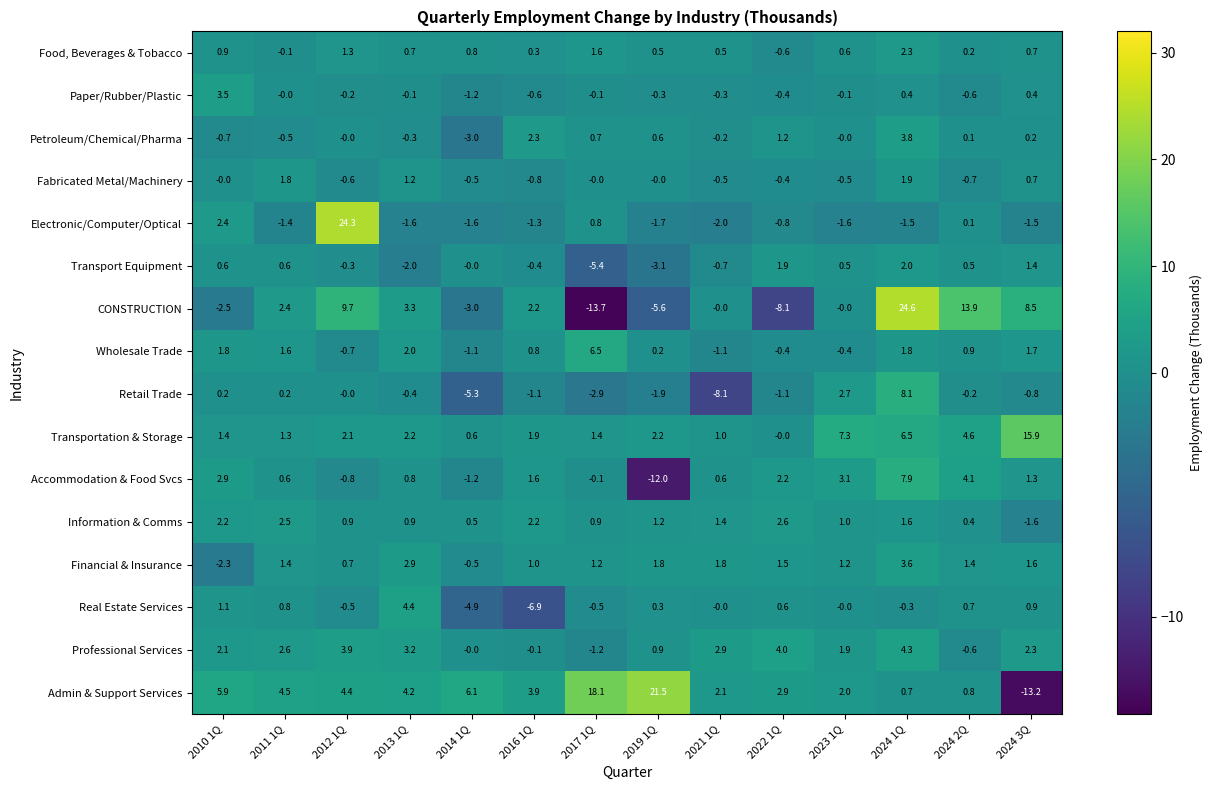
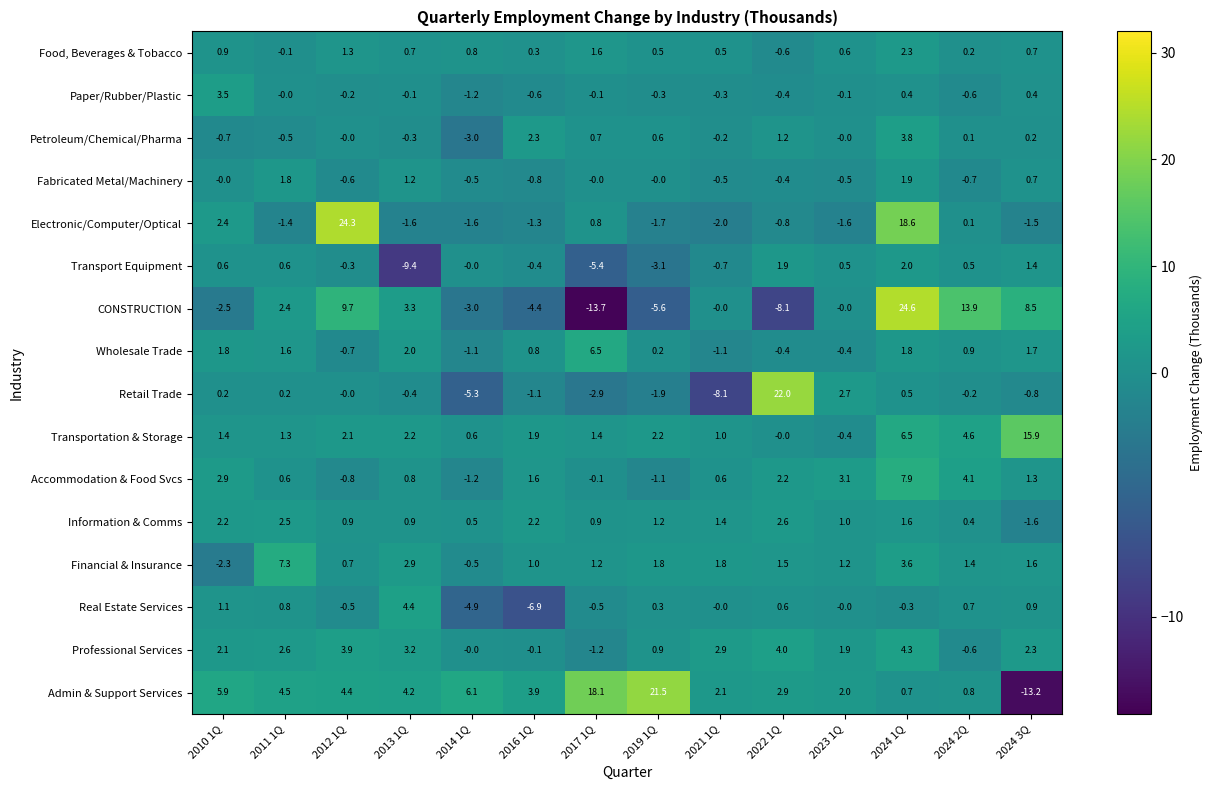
  {
    "Electronic/Computer/Optical": {
      "2010 1Q": 2.4,
      "2011 1Q": -1.4,
      "2012 1Q": 24.3,
      "2013 1Q": -1.6,
      "2014 1Q": -1.6,
      "2016 1Q": -1.3,
      "2017 1Q": 0.8,
      "2019 1Q": -1.7,
      "2021 1Q": -2.0,
      "2022 1Q": -0.8,
      "2023 1Q": -1.6,
-     "2024 1Q": -1.5,
+     "2024 1Q": 18.6,
      "2024 2Q": 0.1,
      "2024 3Q": -1.5
    },
    "Transport Equipment": {
      "2010 1Q": 0.6,
      "2011 1Q": 0.6,
      "2012 1Q": -0.3,
-     "2013 1Q": -2.0,
+     "2013 1Q": -9.4,
      "2014 1Q": -0.0,
      "2016 1Q": -0.4,
      "2017 1Q": -5.4,
      "2019 1Q": -3.1,
      "2021 1Q": -0.7,
      "2022 1Q": 1.9,
      "2023 1Q": 0.5,
      "2024 1Q": 2.0,
      "2024 2Q": 0.5,
      "2024 3Q": 1.4
    },
    "CONSTRUCTION": {
      "2010 1Q": -2.5,
      "2011 1Q": 2.4,
      "2012 1Q": 9.7,
      "2013 1Q": 3.3,
      "2014 1Q": -3.0,
-     "2016 1Q": 2.2,
+     "2016 1Q": -4.4,
      "2017 1Q": -13.7,
      "2019 1Q": -5.6,
      "2021 1Q": -0.0,
      "2022 1Q": -8.1,
      "2023 1Q": -0.0,
      "2024 1Q": 24.6,
      "2024 2Q": 13.9,
      "2024 3Q": 8.5
    },
    "Retail Trade": {
      "2010 1Q": 0.2,
      "2011 1Q": 0.2,
      "2012 1Q": -0.0,
      "2013 1Q": -0.4,
      "2014 1Q": -5.3,
      "2016 1Q": -1.1,
      "2017 1Q": -2.9,
      "2019 1Q": -1.9,
      "2021 1Q": -8.1,
-     "2022 1Q": -1.1,
+     "2022 1Q": 22.0,
      "2023 1Q": 2.7,
-     "2024 1Q": 8.1,
+     "2024 1Q": 0.5,
      "2024 2Q": -0.2,
      "2024 3Q": -0.8
    },
    "Transportation & Storage": {
      "2010 1Q": 1.4,
      "2011 1Q": 1.3,
      "2012 1Q": 2.1,
      "2013 1Q": 2.2,
      "2014 1Q": 0.6,
      "2016 1Q": 1.9,
      "2017 1Q": 1.4,
      "2019 1Q": 2.2,
      "2021 1Q": 1.0,
      "2022 1Q": -0.0,
-     "2023 1Q": 7.3,
+     "2023 1Q": -0.4,
      "2024 1Q": 6.5,
      "2024 2Q": 4.6,
      "2024 3Q": 15.9
    },
    "Accommodation & Food Svcs": {
      "2010 1Q": 2.9,
      "2011 1Q": 0.6,
      "2012 1Q": -0.8,
      "2013 1Q": 0.8,
      "2014 1Q": -1.2,
      "2016 1Q": 1.6,
      "2017 1Q": -0.1,
-     "2019 1Q": -12.0,
+     "2019 1Q": -1.1,
      "2021 1Q": 0.6,
      "2022 1Q": 2.2,
      "2023 1Q": 3.1,
      "2024 1Q": 7.9,
      "2024 2Q": 4.1,
      "2024 3Q": 1.3
    },
    "Financial & Insurance": {
      "2010 1Q": -2.3,
-     "2011 1Q": 1.4,
+     "2011 1Q": 7.3,
      "2012 1Q": 0.7,
      "2013 1Q": 2.9,
      "2014 1Q": -0.5,
      "2016 1Q": 1.0,
      "2017 1Q": 1.2,
      "2019 1Q": 1.8,
      "2021 1Q": 1.8,
      "2022 1Q": 1.5,
      "2023 1Q": 1.2,
      "2024 1Q": 3.6,
      "2024 2Q": 1.4,
      "2024 3Q": 1.6
    }
  }
